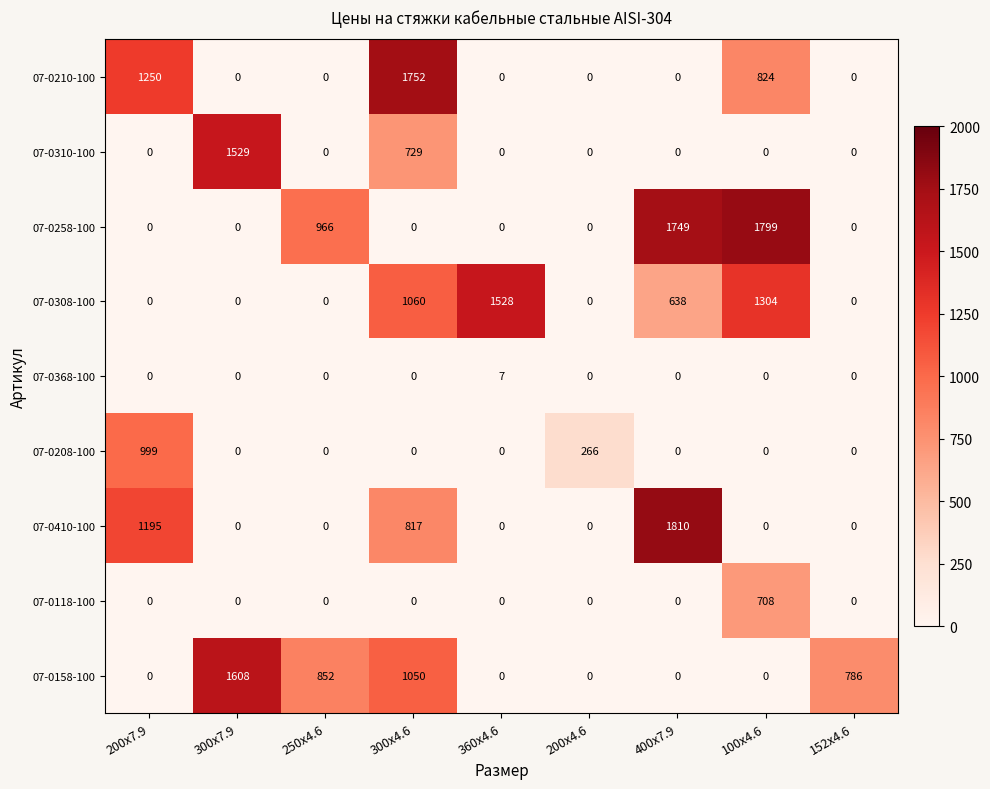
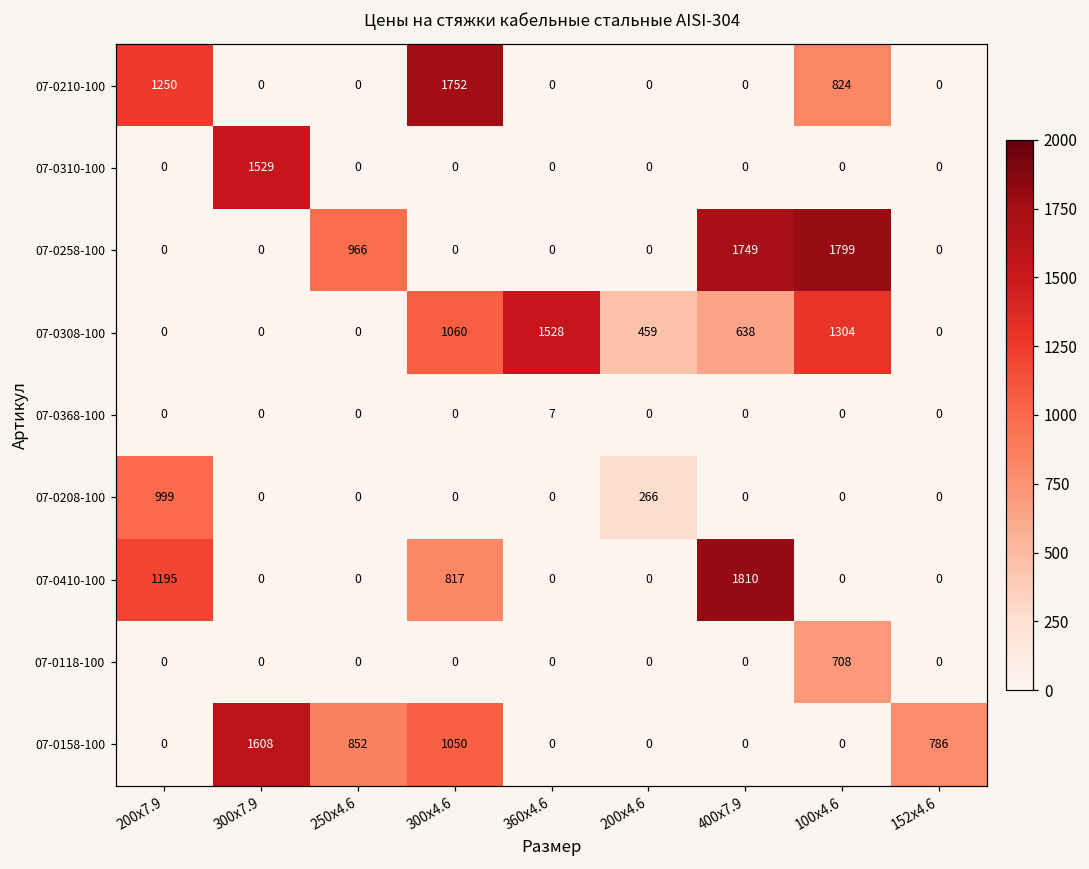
  {
    "07-0210-100": {
      "200x7.9": 1250,
      "300x7.9": 0,
      "250x4.6": 0,
      "300x4.6": 1752,
      "360x4.6": 0,
      "200x4.6": 0,
      "400x7.9": 0,
      "100x4.6": 824,
      "152x4.6": 0
    },
    "07-0310-100": {
      "200x7.9": 0,
      "300x7.9": 1529,
      "250x4.6": 0,
-     "300x4.6": 729,
+     "300x4.6": 0,
      "360x4.6": 0,
      "200x4.6": 0,
      "400x7.9": 0,
      "100x4.6": 0,
      "152x4.6": 0
    },
    "07-0258-100": {
      "200x7.9": 0,
      "300x7.9": 0,
      "250x4.6": 966,
      "300x4.6": 0,
      "360x4.6": 0,
      "200x4.6": 0,
      "400x7.9": 1749,
      "100x4.6": 1799,
      "152x4.6": 0
    },
    "07-0308-100": {
      "200x7.9": 0,
      "300x7.9": 0,
      "250x4.6": 0,
      "300x4.6": 1060,
      "360x4.6": 1528,
-     "200x4.6": 0,
+     "200x4.6": 459,
      "400x7.9": 638,
      "100x4.6": 1304,
      "152x4.6": 0
    },
    "07-0368-100": {
      "200x7.9": 0,
      "300x7.9": 0,
      "250x4.6": 0,
      "300x4.6": 0,
      "360x4.6": 7,
      "200x4.6": 0,
      "400x7.9": 0,
      "100x4.6": 0,
      "152x4.6": 0
    },
    "07-0208-100": {
      "200x7.9": 999,
      "300x7.9": 0,
      "250x4.6": 0,
      "300x4.6": 0,
      "360x4.6": 0,
      "200x4.6": 266,
      "400x7.9": 0,
      "100x4.6": 0,
      "152x4.6": 0
    },
    "07-0410-100": {
      "200x7.9": 1195,
      "300x7.9": 0,
      "250x4.6": 0,
      "300x4.6": 817,
      "360x4.6": 0,
      "200x4.6": 0,
      "400x7.9": 1810,
      "100x4.6": 0,
      "152x4.6": 0
    },
    "07-0118-100": {
      "200x7.9": 0,
      "300x7.9": 0,
      "250x4.6": 0,
      "300x4.6": 0,
      "360x4.6": 0,
      "200x4.6": 0,
      "400x7.9": 0,
      "100x4.6": 708,
      "152x4.6": 0
    },
    "07-0158-100": {
      "200x7.9": 0,
      "300x7.9": 1608,
      "250x4.6": 852,
      "300x4.6": 1050,
      "360x4.6": 0,
      "200x4.6": 0,
      "400x7.9": 0,
      "100x4.6": 0,
      "152x4.6": 786
    }
  }
